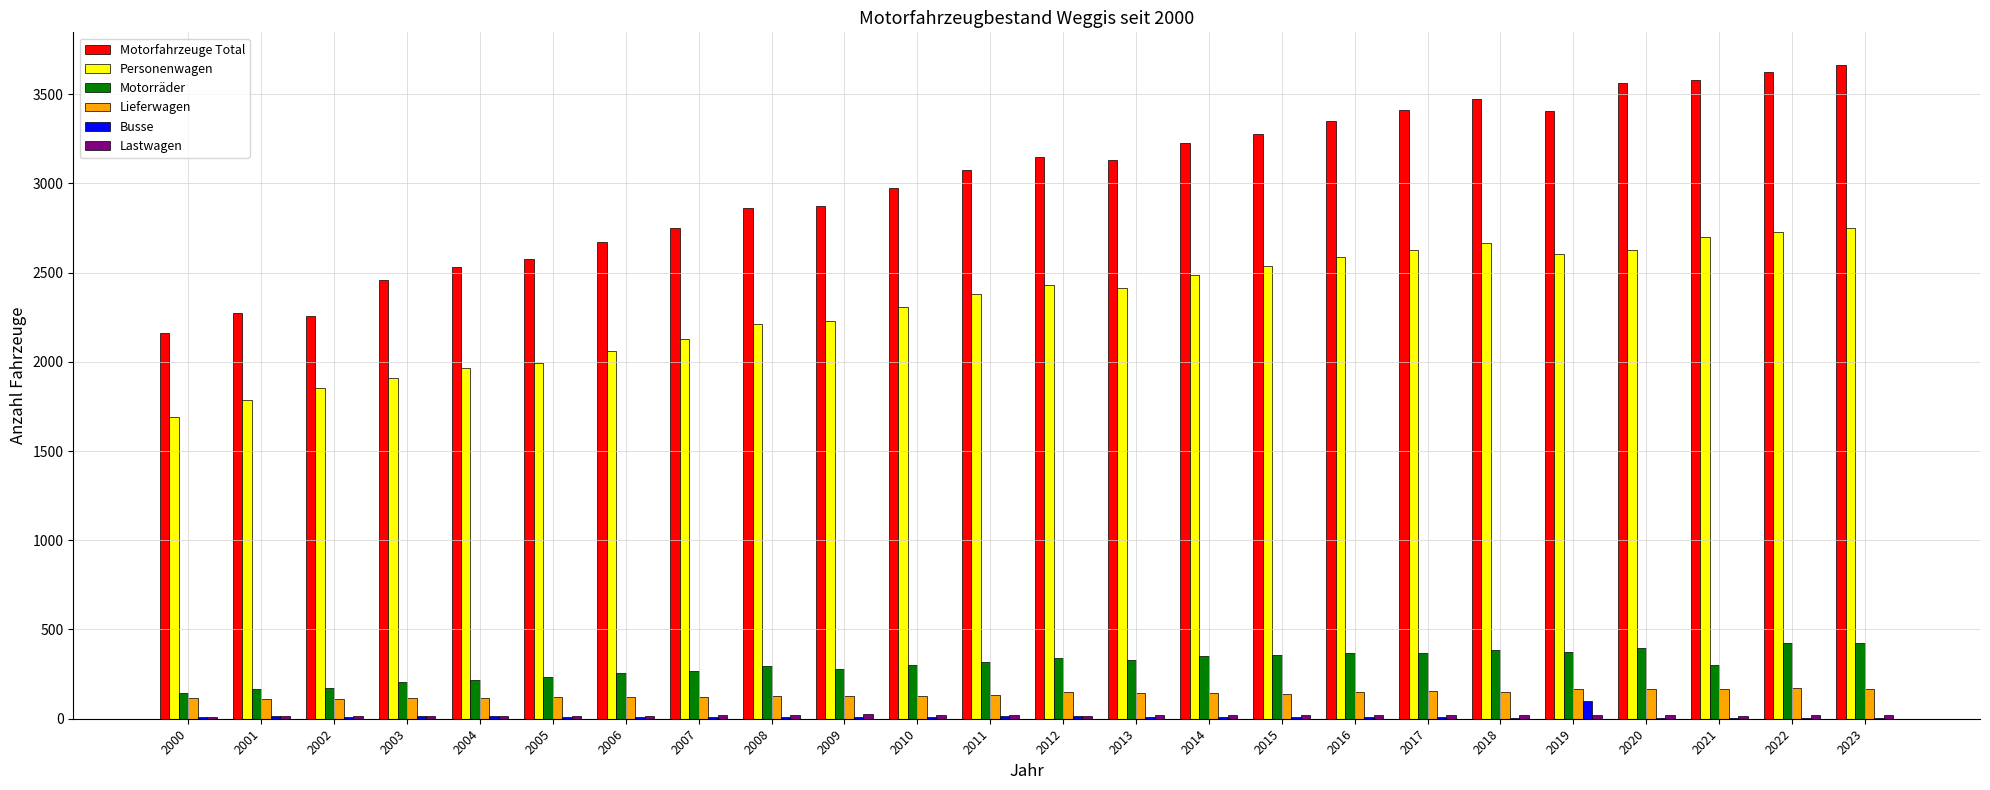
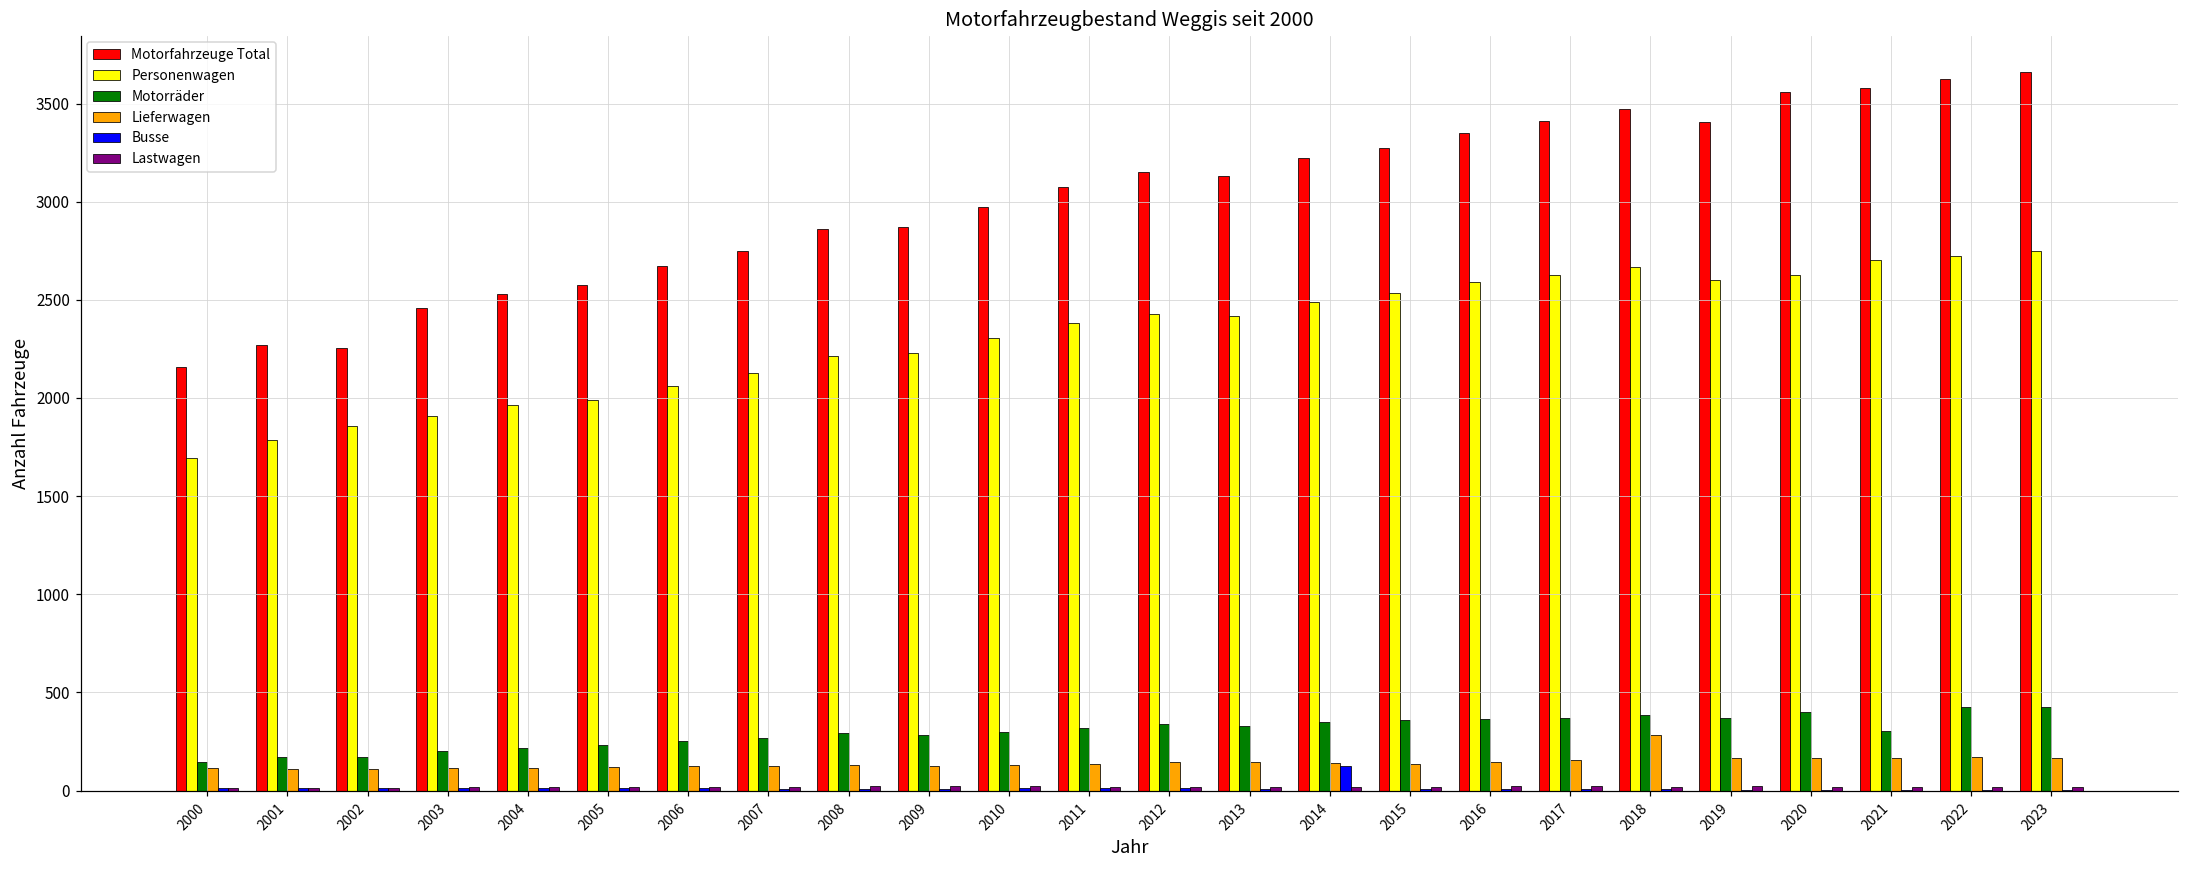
  {
    "Motorfahrzeuge Total": {
      "2000": 2160,
      "2001": 2270,
      "2002": 2250,
      "2003": 2460,
      "2004": 2530,
      "2005": 2570,
      "2006": 2670,
      "2007": 2750,
      "2008": 2860,
      "2009": 2870,
      "2010": 2970,
      "2011": 3080,
      "2012": 3150,
      "2013": 3130,
      "2014": 3230,
      "2015": 3270,
      "2016": 3350,
      "2017": 3410,
      "2018": 3470,
      "2019": 3410,
      "2020": 3560,
      "2021": 3580,
      "2022": 3630,
      "2023": 3660
    },
    "Personenwagen": {
      "2000": 1690,
      "2001": 1780,
      "2002": 1860,
      "2003": 1910,
      "2004": 1960,
      "2005": 1990,
      "2006": 2060,
      "2007": 2130,
      "2008": 2210,
      "2009": 2230,
      "2010": 2310,
      "2011": 2380,
      "2012": 2430,
      "2013": 2420,
      "2014": 2490,
      "2015": 2540,
      "2016": 2590,
      "2017": 2620,
      "2018": 2670,
      "2019": 2600,
      "2020": 2630,
      "2021": 2700,
      "2022": 2730,
      "2023": 2750
    },
    "Motorräder": {
      "2000": 150,
      "2001": 170,
      "2002": 170,
      "2003": 200,
      "2004": 220,
      "2005": 230,
      "2006": 260,
      "2007": 270,
      "2008": 290,
      "2009": 280,
      "2010": 300,
      "2011": 320,
      "2012": 340,
      "2013": 330,
      "2014": 350,
      "2015": 360,
      "2016": 370,
      "2017": 370,
      "2018": 390,
      "2019": 370,
      "2020": 400,
      "2021": 300,
      "2022": 430,
      "2023": 430
    },
    "Lieferwagen": {
      "2000": 120,
      "2001": 110,
      "2002": 110,
      "2003": 120,
      "2004": 120,
      "2005": 120,
      "2006": 120,
      "2007": 120,
      "2008": 130,
      "2009": 130,
      "2010": 130,
      "2011": 130,
      "2012": 150,
      "2013": 150,
      "2014": 140,
      "2015": 140,
      "2016": 150,
      "2017": 160,
-     "2018": 150,
+     "2018": 280,
      "2019": 170,
      "2020": 170,
      "2021": 170,
      "2022": 170,
      "2023": 170
    },
    "Busse": {
      "2011": 20,
-     "2014": 10,
-     "2019": 100
+     "2014": 120,
+     "2019": 10
    },
    "Lastwagen": {
      "2003": 20,
      "2004": 20,
      "2005": 20,
      "2006": 20,
      "2007": 20,
      "2008": 20,
      "2009": 20,
      "2010": 20,
      "2011": 20,
      "2012": 20,
      "2013": 20,
      "2014": 20,
      "2015": 20,
      "2016": 20,
      "2017": 20,
      "2018": 20,
      "2019": 20,
      "2020": 20,
      "2021": 20,
      "2022": 20,
      "2023": 20
    }
  }
